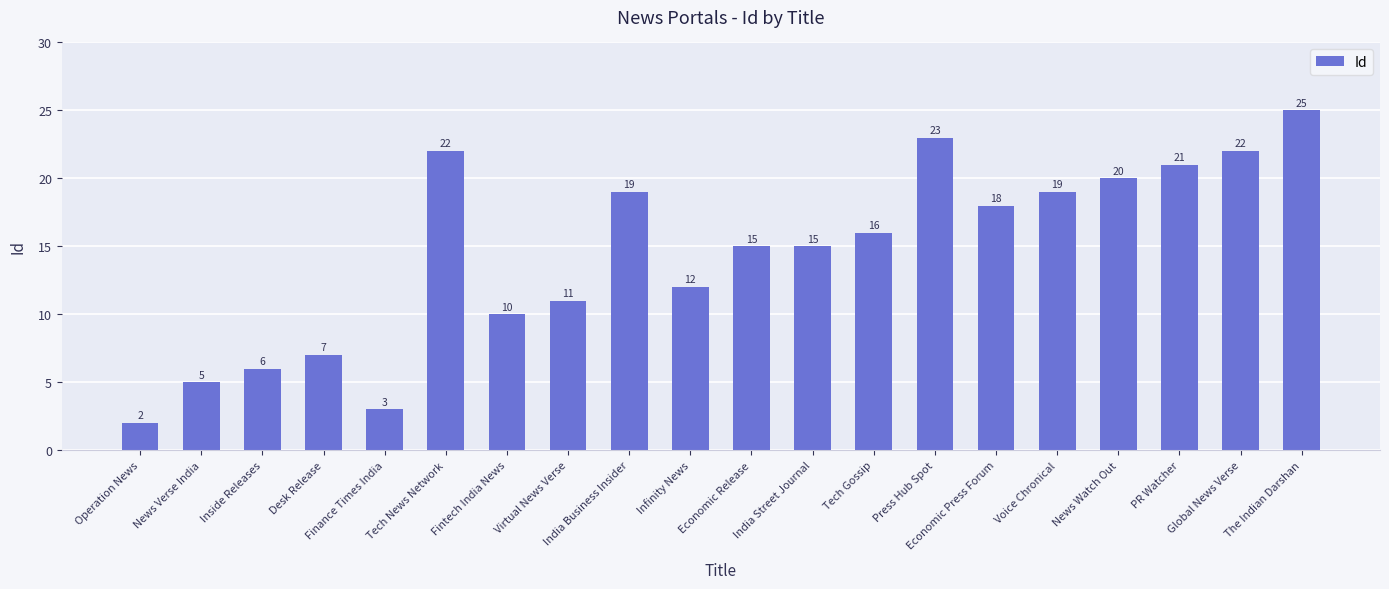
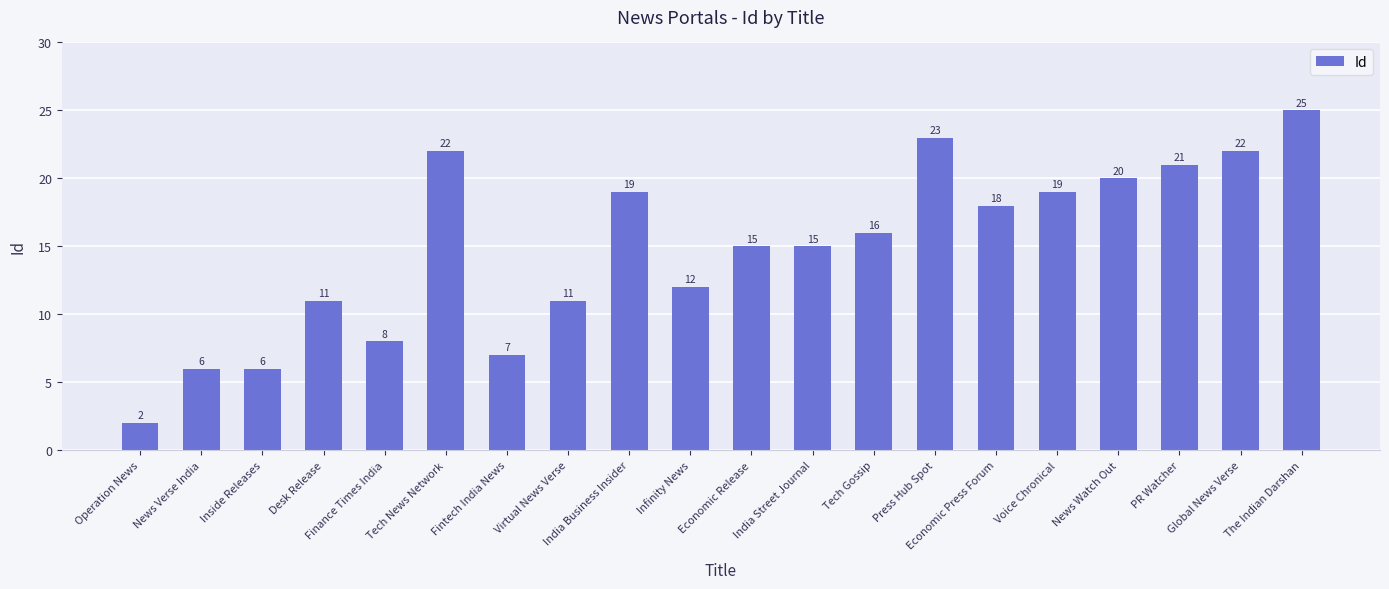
  {
    "Operation News": 2,
-   "News Verse India": 5,
+   "News Verse India": 6,
    "Inside Releases": 6,
-   "Desk Release": 7,
-   "Finance Times India": 3,
+   "Desk Release": 11,
+   "Finance Times India": 8,
    "Tech News Network": 22,
-   "Fintech India News": 10,
+   "Fintech India News": 7,
    "Virtual News Verse": 11,
    "India Business Insider": 19,
    "Infinity News": 12,
    "Economic Release": 15,
    "India Street Journal": 15,
    "Tech Gossip": 16,
    "Press Hub Spot": 23,
    "Economic Press Forum": 18,
    "Voice Chronical": 19,
    "News Watch Out": 20,
    "PR Watcher": 21,
    "Global News Verse": 22,
    "The Indian Darshan": 25
  }
